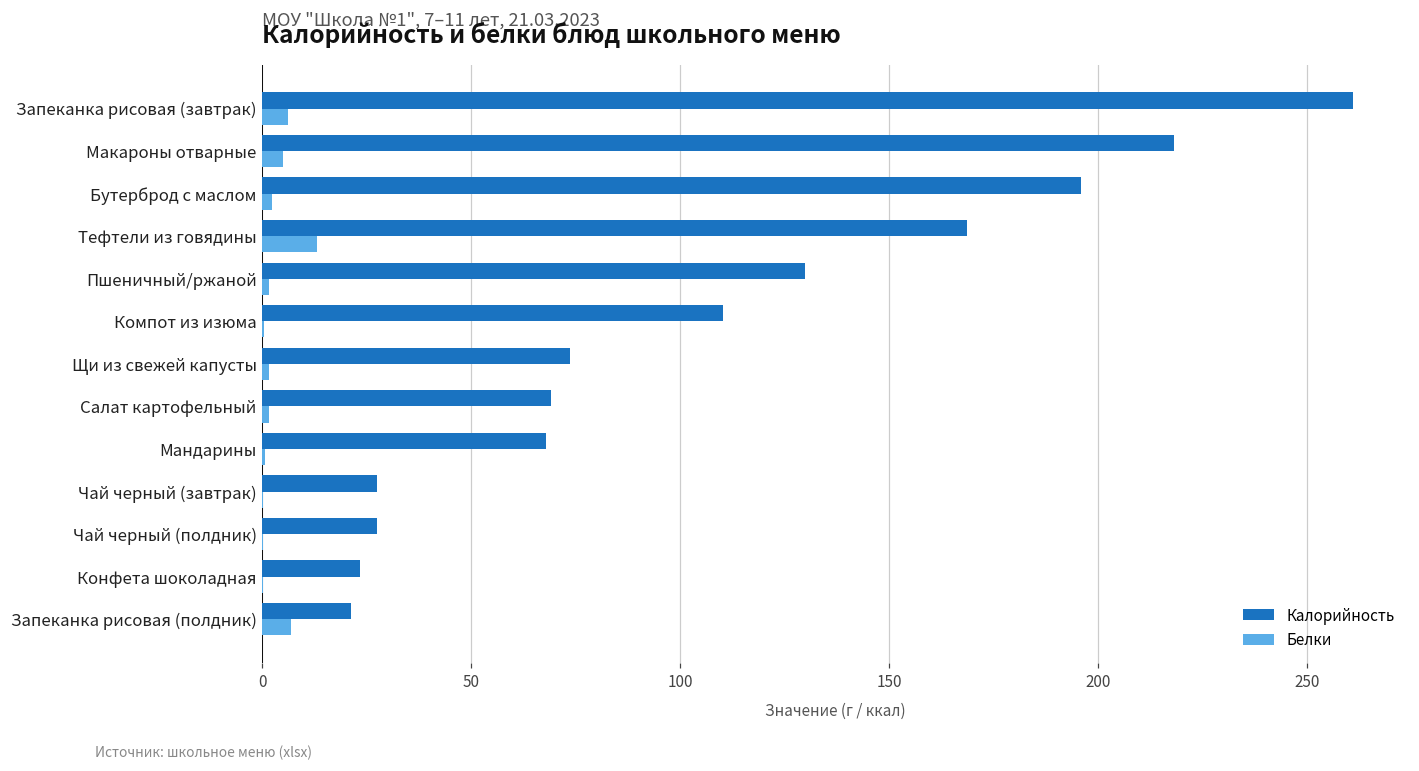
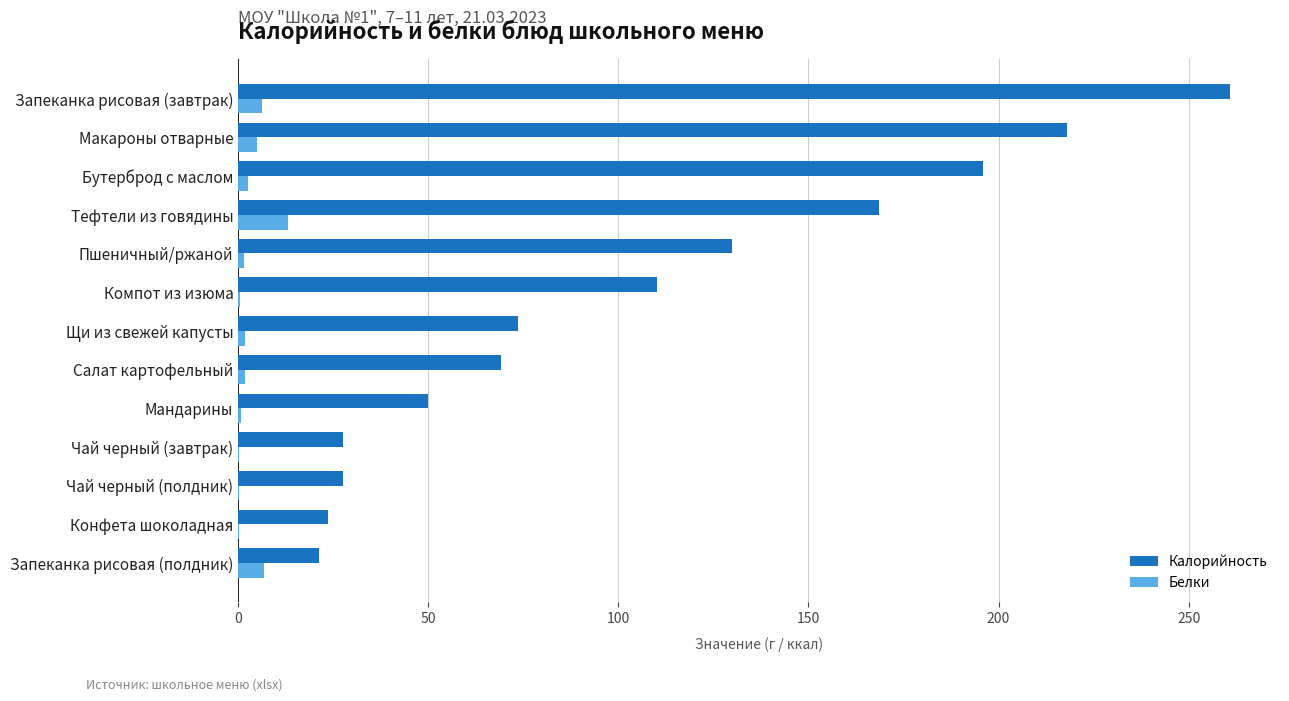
  {
    "Калорийность": {
      "Запеканка рисовая (завтрак)": 261,
      "Макароны отварные": 218,
      "Бутерброд с маслом": 196,
      "Тефтели из говядины": 169,
      "Пшеничный/ржаной": 130,
      "Компот из изюма": 110,
      "Щи из свежей капусты": 74,
      "Салат картофельный": 69,
-     "Мандарины": 68,
+     "Мандарины": 50,
      "Чай черный (завтрак)": 28,
      "Чай черный (полдник)": 28,
      "Конфета шоколадная": 24,
      "Запеканка рисовая (полдник)": 21
    },
    "Белки": {
      "Запеканка рисовая (завтрак)": 6,
      "Макароны отварные": 5,
      "Бутерброд с маслом": 2,
      "Тефтели из говядины": 13,
      "Пшеничный/ржаной": 2,
      "Щи из свежей капусты": 2,
      "Салат картофельный": 2,
      "Мандарины": 1,
      "Запеканка рисовая (полдник)": 7
    }
  }
